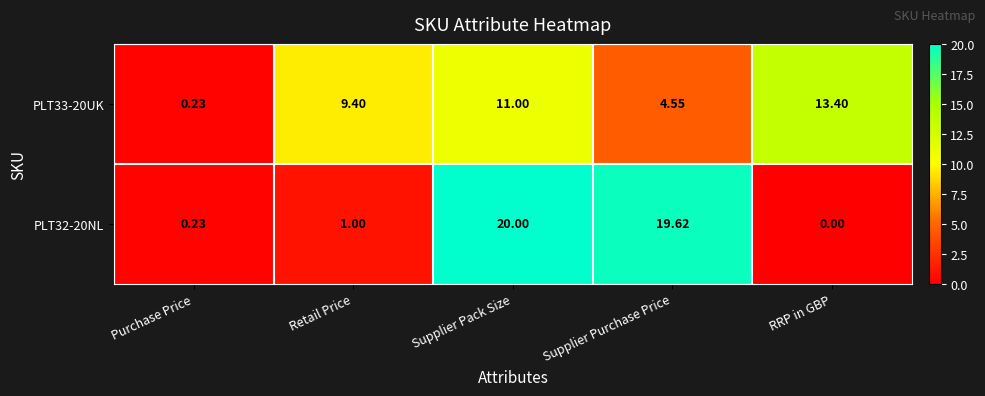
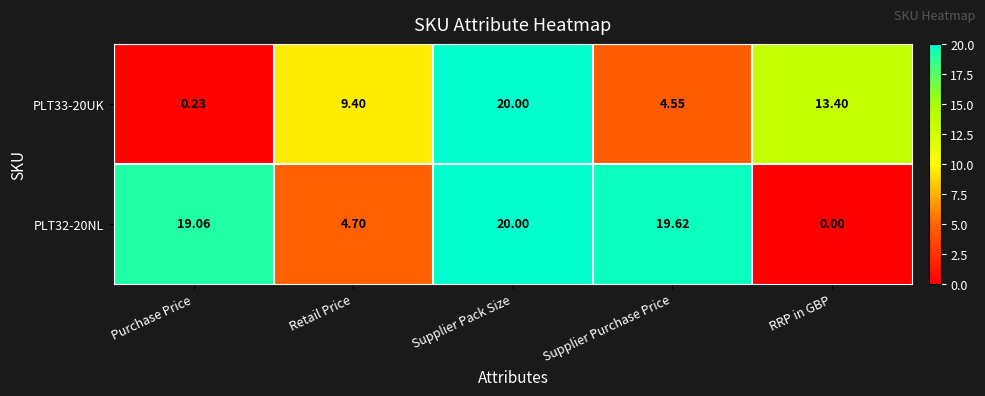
  {
    "PLT33-20UK": {
      "Purchase Price": 0.23,
      "Retail Price": 9.40,
-     "Supplier Pack Size": 11.00,
+     "Supplier Pack Size": 20.00,
      "Supplier Purchase Price": 4.55,
      "RRP in GBP": 13.40
    },
    "PLT32-20NL": {
-     "Purchase Price": 0.23,
-     "Retail Price": 1.00,
+     "Purchase Price": 19.06,
+     "Retail Price": 4.70,
      "Supplier Pack Size": 20.00,
      "Supplier Purchase Price": 19.62,
      "RRP in GBP": 0.00
    }
  }
